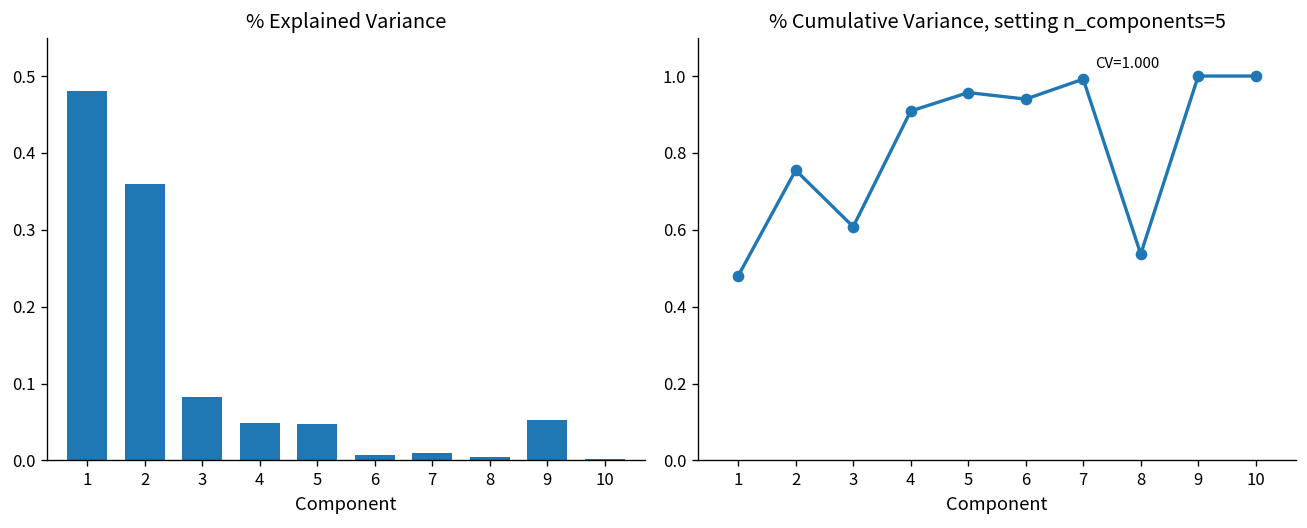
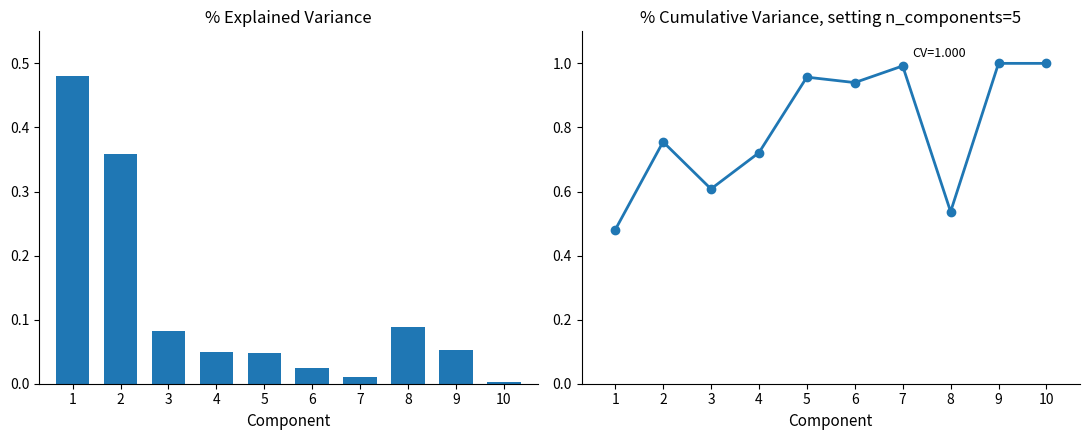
  {
    "% Explained Variance": {
      "1": 0.48,
      "2": 0.36,
      "3": 0.08,
      "4": 0.05,
      "5": 0.05,
-     "6": 0.01,
+     "6": 0.03,
      "7": 0.01,
-     "8": 0.01,
+     "8": 0.09,
      "9": 0.05
    },
    "% Cumulative Variance, setting n_components=5": {
      "1": 0.48,
      "2": 0.76,
      "3": 0.61,
-     "4": 0.91,
+     "4": 0.72,
      "5": 0.96,
      "6": 0.94,
      "8": 0.54,
      "9": 1.00,
      "10": 1.00
    }
  }
